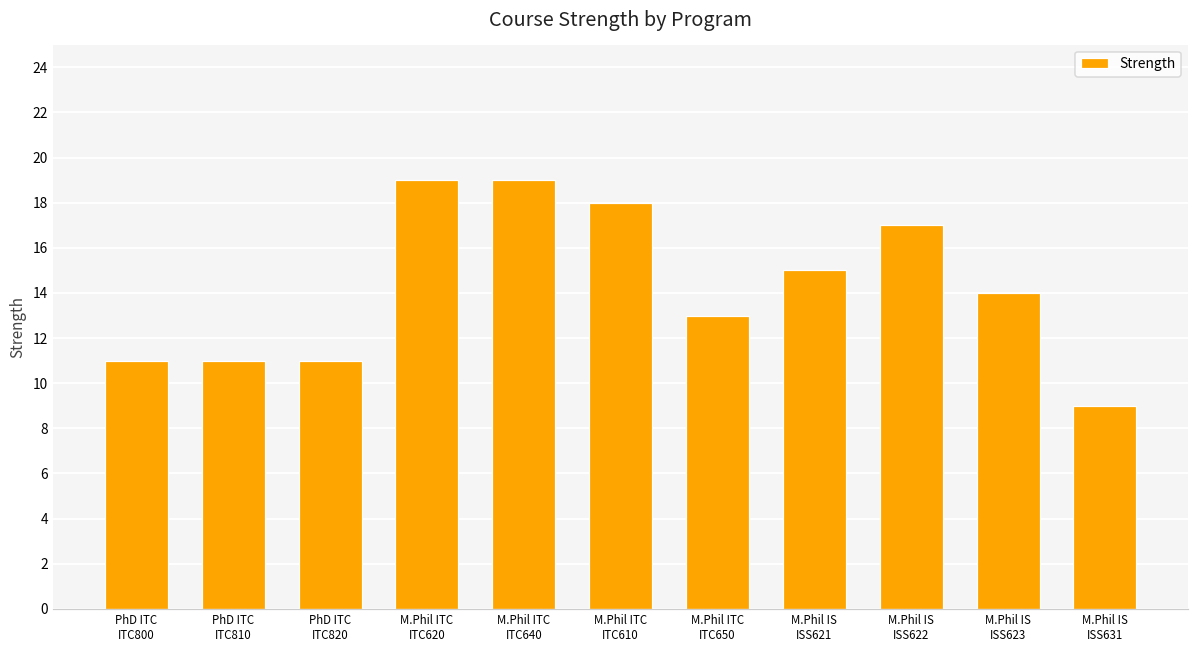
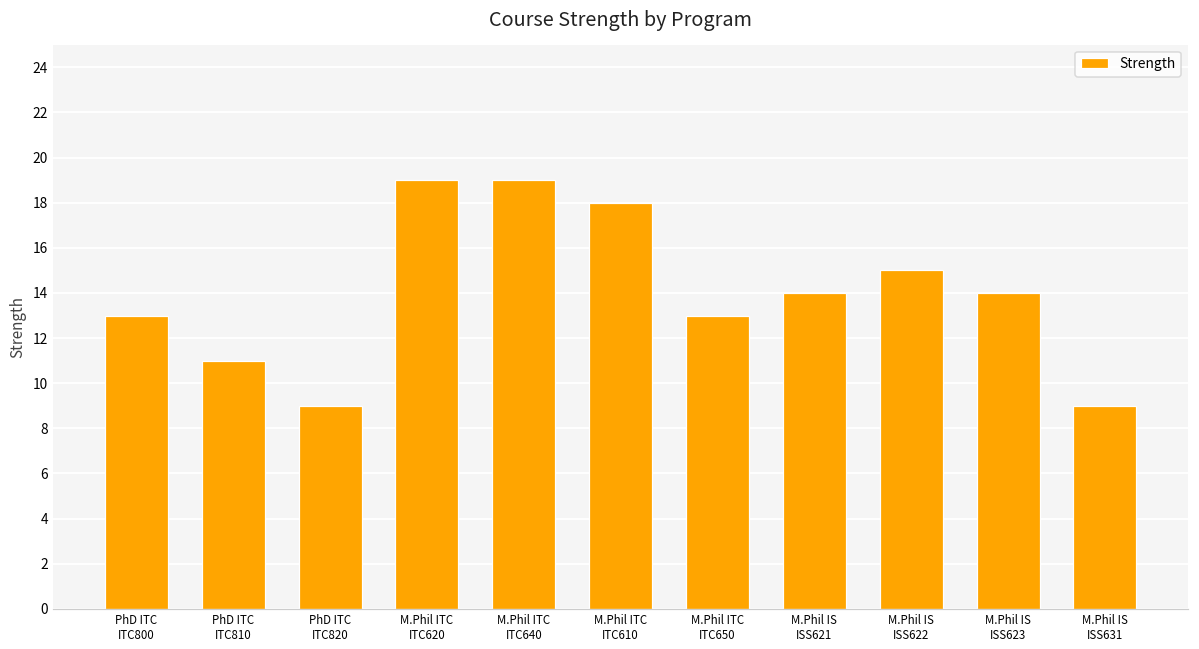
  {
-   "PhD ITC ITC800": 11,
+   "PhD ITC ITC800": 13,
    "PhD ITC ITC810": 11,
-   "PhD ITC ITC820": 11,
+   "PhD ITC ITC820": 9,
    "M.Phil ITC ITC620": 19,
    "M.Phil ITC ITC640": 19,
    "M.Phil ITC ITC610": 18,
    "M.Phil ITC ITC650": 13,
-   "M.Phil IS ISS621": 15,
-   "M.Phil IS ISS622": 17,
+   "M.Phil IS ISS621": 14,
+   "M.Phil IS ISS622": 15,
    "M.Phil IS ISS623": 14,
    "M.Phil IS ISS631": 9
  }
